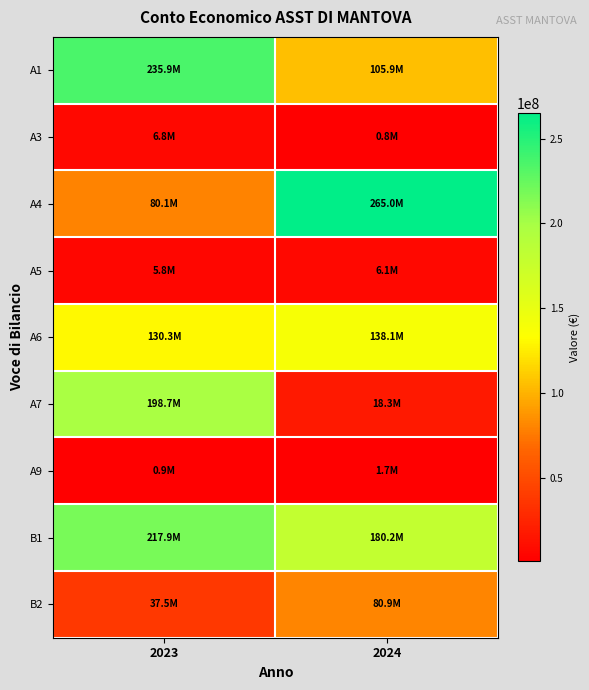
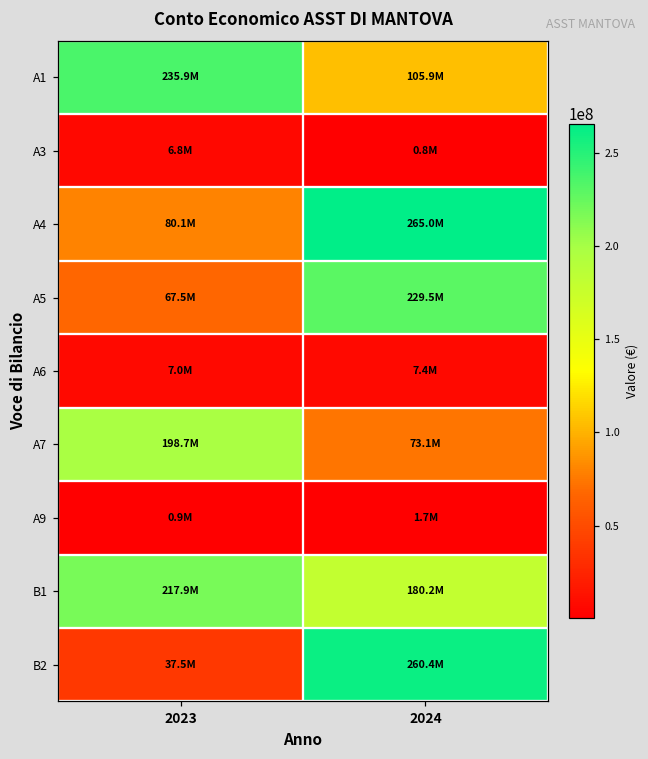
  {
    "A1": {
      "2023": "235.9M",
      "2024": "105.9M"
    },
    "A3": {
      "2023": "6.8M",
      "2024": "0.8M"
    },
    "A4": {
      "2023": "80.1M",
      "2024": "265.0M"
    },
    "A5": {
-     "2023": "5.8M",
-     "2024": "6.1M"
+     "2023": "67.5M",
+     "2024": "229.5M"
    },
    "A6": {
-     "2023": "130.3M",
-     "2024": "138.1M"
+     "2023": "7.0M",
+     "2024": "7.4M"
    },
    "A7": {
      "2023": "198.7M",
-     "2024": "18.3M"
+     "2024": "73.1M"
    },
    "A9": {
      "2023": "0.9M",
      "2024": "1.7M"
    },
    "B1": {
      "2023": "217.9M",
      "2024": "180.2M"
    },
    "B2": {
      "2023": "37.5M",
-     "2024": "80.9M"
+     "2024": "260.4M"
    }
  }
